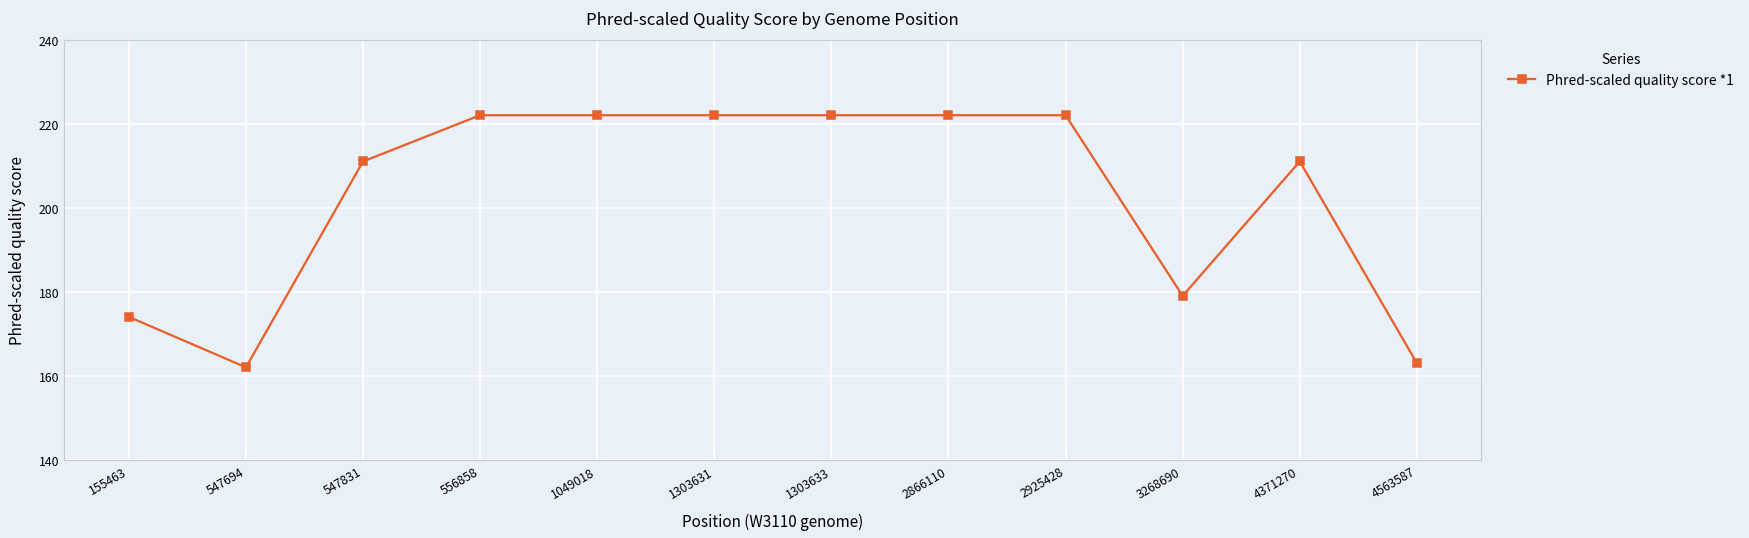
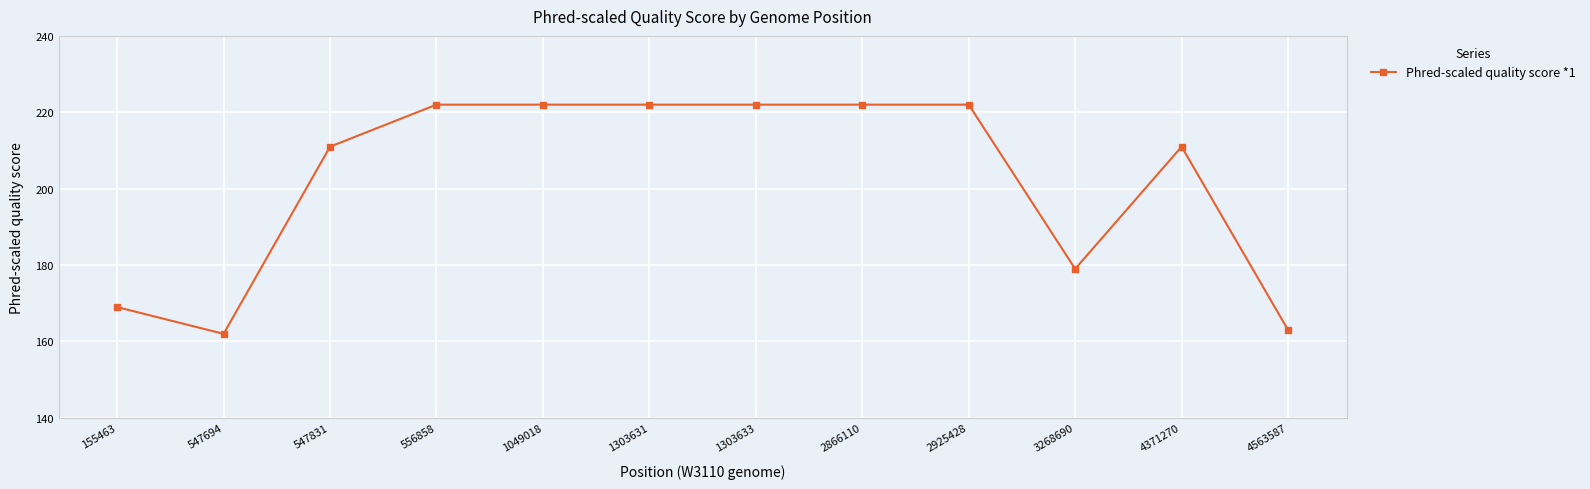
  {
-   "155463": 174,
+   "155463": 169,
    "547694": 162,
    "547831": 211,
    "556858": 222,
    "1049018": 222,
    "1303631": 222,
    "1303633": 222,
    "2866110": 222,
    "2925428": 222,
    "3268690": 179,
    "4371270": 211,
    "4563587": 163
  }
